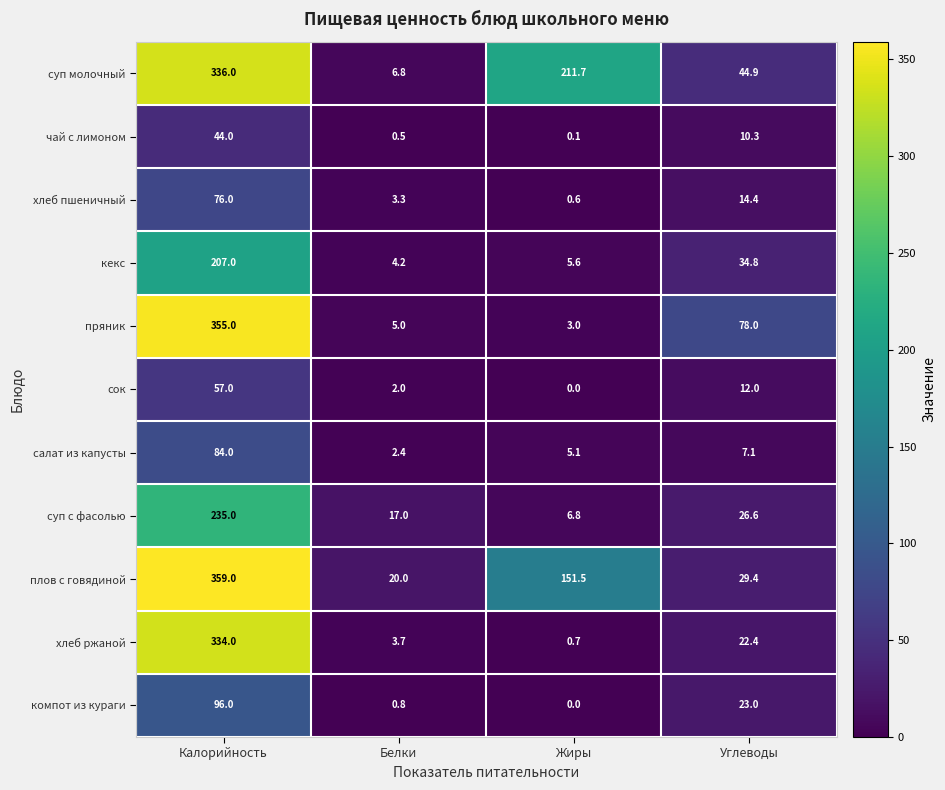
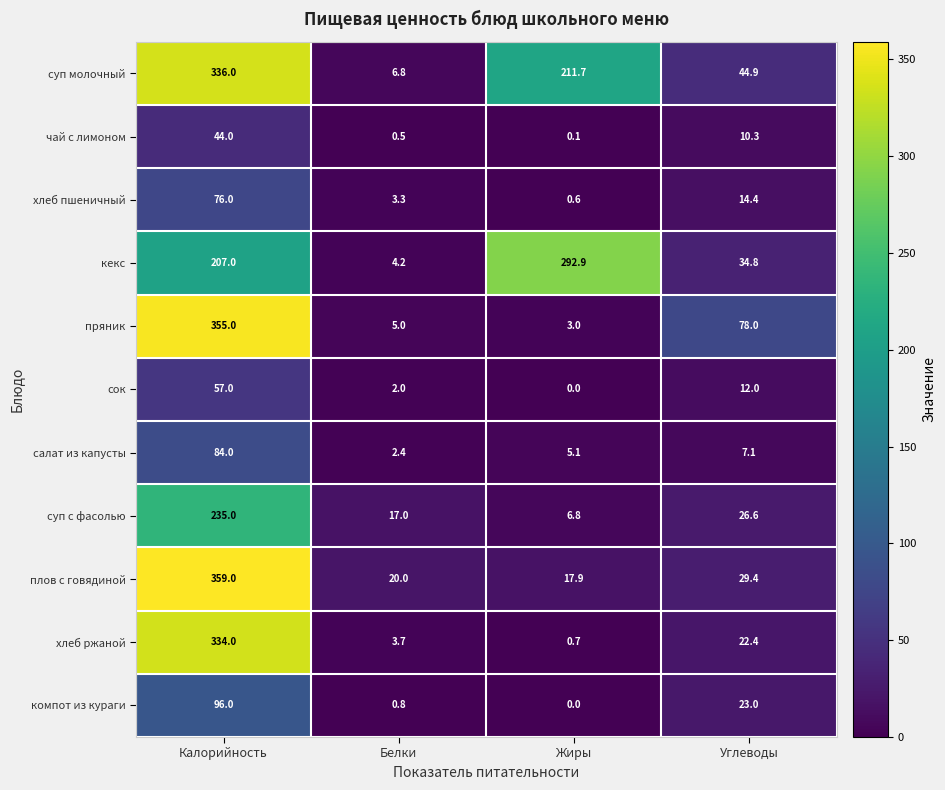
  {
    "суп молочный": {
      "Калорийность": 336.0,
      "Белки": 6.8,
      "Жиры": 211.7,
      "Углеводы": 44.9
    },
    "чай с лимоном": {
      "Калорийность": 44.0,
      "Белки": 0.5,
      "Жиры": 0.1,
      "Углеводы": 10.3
    },
    "хлеб пшеничный": {
      "Калорийность": 76.0,
      "Белки": 3.3,
      "Жиры": 0.6,
      "Углеводы": 14.4
    },
    "кекс": {
      "Калорийность": 207.0,
      "Белки": 4.2,
-     "Жиры": 5.6,
+     "Жиры": 292.9,
      "Углеводы": 34.8
    },
    "пряник": {
      "Калорийность": 355.0,
      "Белки": 5.0,
      "Жиры": 3.0,
      "Углеводы": 78.0
    },
    "сок": {
      "Калорийность": 57.0,
      "Белки": 2.0,
      "Жиры": 0.0,
      "Углеводы": 12.0
    },
    "салат из капусты": {
      "Калорийность": 84.0,
      "Белки": 2.4,
      "Жиры": 5.1,
      "Углеводы": 7.1
    },
    "суп с фасолью": {
      "Калорийность": 235.0,
      "Белки": 17.0,
      "Жиры": 6.8,
      "Углеводы": 26.6
    },
    "плов с говядиной": {
      "Калорийность": 359.0,
      "Белки": 20.0,
-     "Жиры": 151.5,
+     "Жиры": 17.9,
      "Углеводы": 29.4
    },
    "хлеб ржаной": {
      "Калорийность": 334.0,
      "Белки": 3.7,
      "Жиры": 0.7,
      "Углеводы": 22.4
    },
    "компот из кураги": {
      "Калорийность": 96.0,
      "Белки": 0.8,
      "Жиры": 0.0,
      "Углеводы": 23.0
    }
  }
